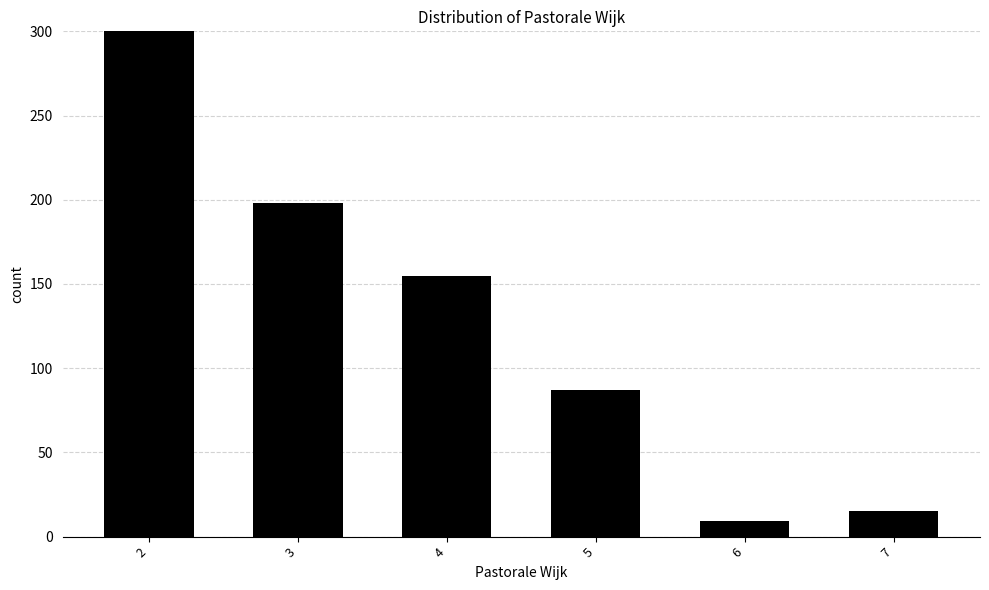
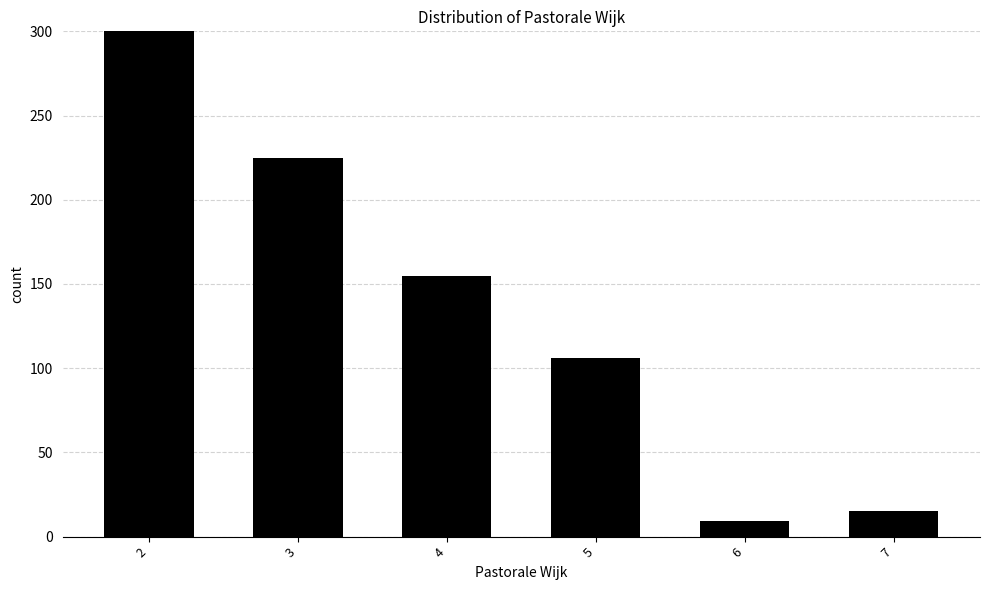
  {
-   "3": 198,
+   "3": 225,
    "4": 155,
-   "5": 87,
+   "5": 106,
    "6": 9,
    "7": 15
  }
